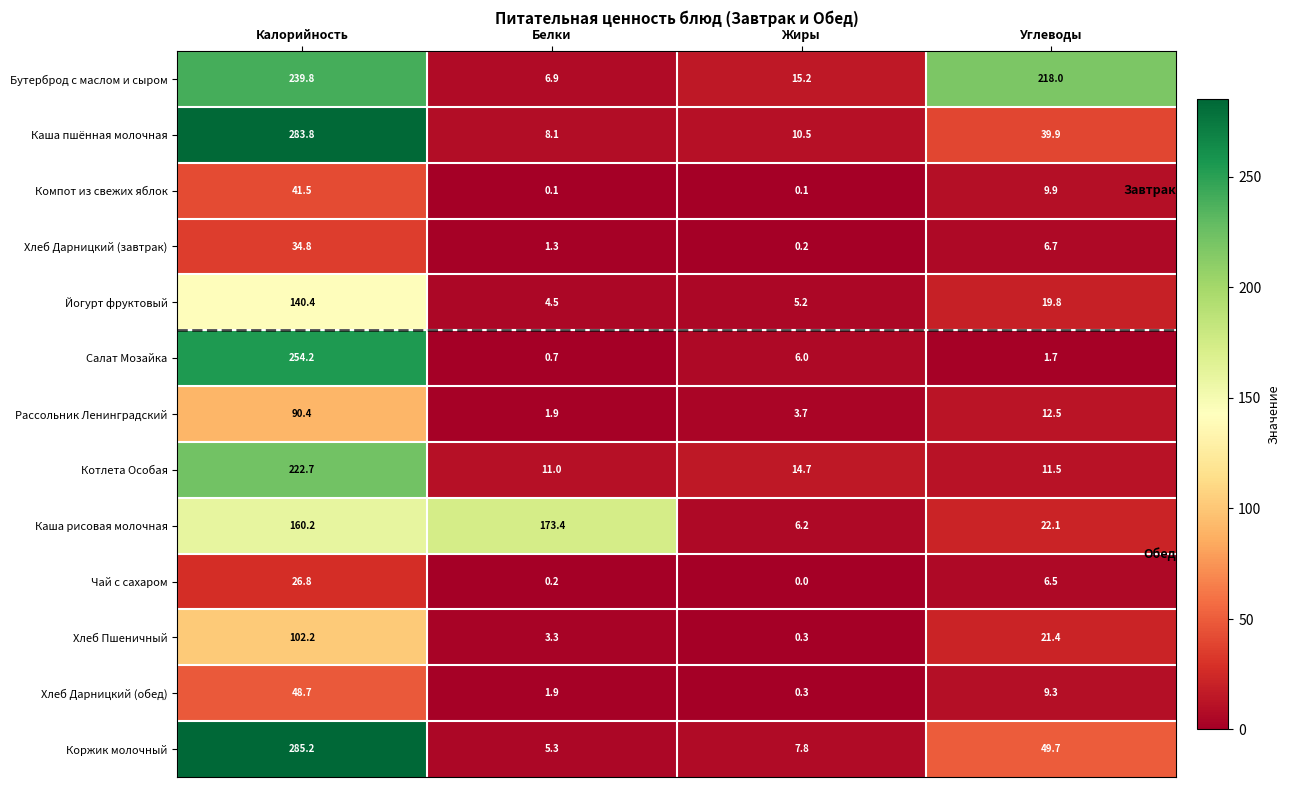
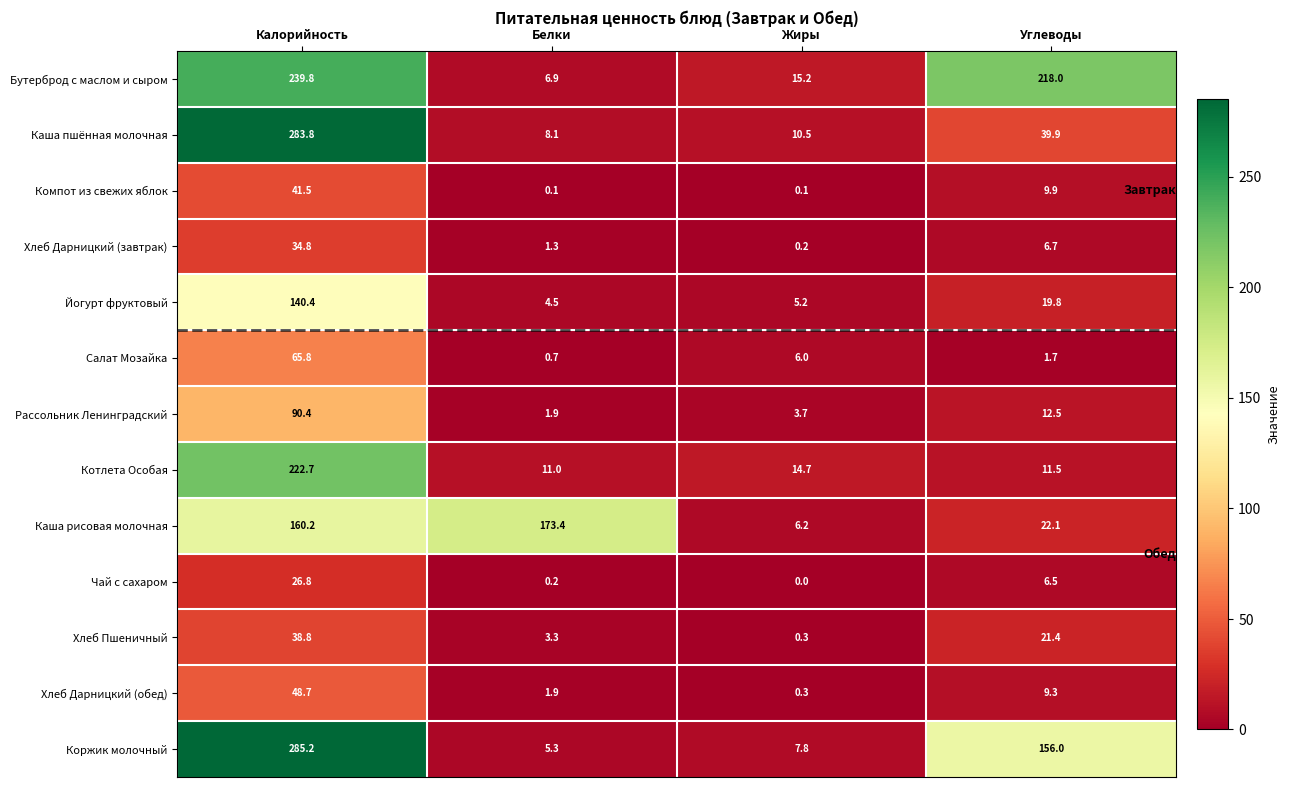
  {
    "Бутерброд с маслом и сыром": {
      "Калорийность": 239.8,
      "Белки": 6.9,
      "Жиры": 15.2,
      "Углеводы": 218.0
    },
    "Каша пшённая молочная": {
      "Калорийность": 283.8,
      "Белки": 8.1,
      "Жиры": 10.5,
      "Углеводы": 39.9
    },
    "Компот из свежих яблок": {
      "Калорийность": 41.5,
      "Белки": 0.1,
      "Жиры": 0.1
    },
    "Хлеб Дарницкий (завтрак)": {
      "Калорийность": 34.8,
      "Белки": 1.3,
      "Жиры": 0.2,
      "Углеводы": 6.7
    },
    "Йогурт фруктовый": {
      "Калорийность": 140.4,
      "Белки": 4.5,
      "Жиры": 5.2,
      "Углеводы": 19.8
    },
    "Салат Мозайка": {
-     "Калорийность": 254.2,
+     "Калорийность": 65.8,
      "Белки": 0.7,
      "Жиры": 6.0,
      "Углеводы": 1.7
    },
    "Рассольник Ленинградский": {
      "Калорийность": 90.4,
      "Белки": 1.9,
      "Жиры": 3.7,
      "Углеводы": 12.5
    },
    "Котлета Особая": {
      "Калорийность": 222.7,
      "Белки": 11.0,
      "Жиры": 14.7,
      "Углеводы": 11.5
    },
    "Каша рисовая молочная": {
      "Калорийность": 160.2,
      "Белки": 173.4,
      "Жиры": 6.2
    },
    "Чай с сахаром": {
      "Калорийность": 26.8,
      "Белки": 0.2,
      "Жиры": 0.0
    },
    "Хлеб Пшеничный": {
-     "Калорийность": 102.2,
+     "Калорийность": 38.8,
      "Белки": 3.3,
      "Жиры": 0.3,
      "Углеводы": 21.4
    },
    "Хлеб Дарницкий (обед)": {
      "Калорийность": 48.7,
      "Белки": 1.9,
      "Жиры": 0.3,
      "Углеводы": 9.3
    },
    "Коржик молочный": {
      "Калорийность": 285.2,
      "Белки": 5.3,
      "Жиры": 7.8,
-     "Углеводы": 49.7
+     "Углеводы": 156.0
    }
  }
